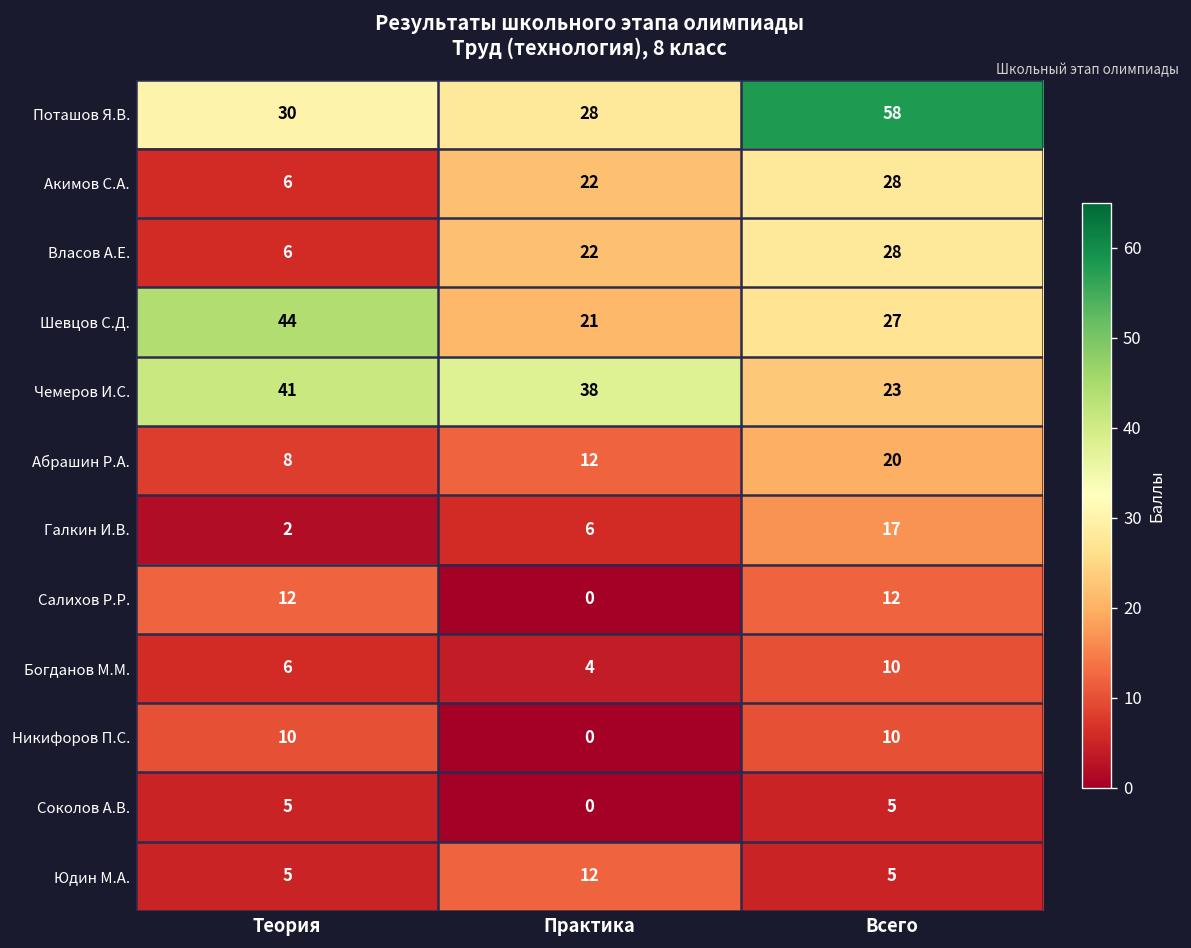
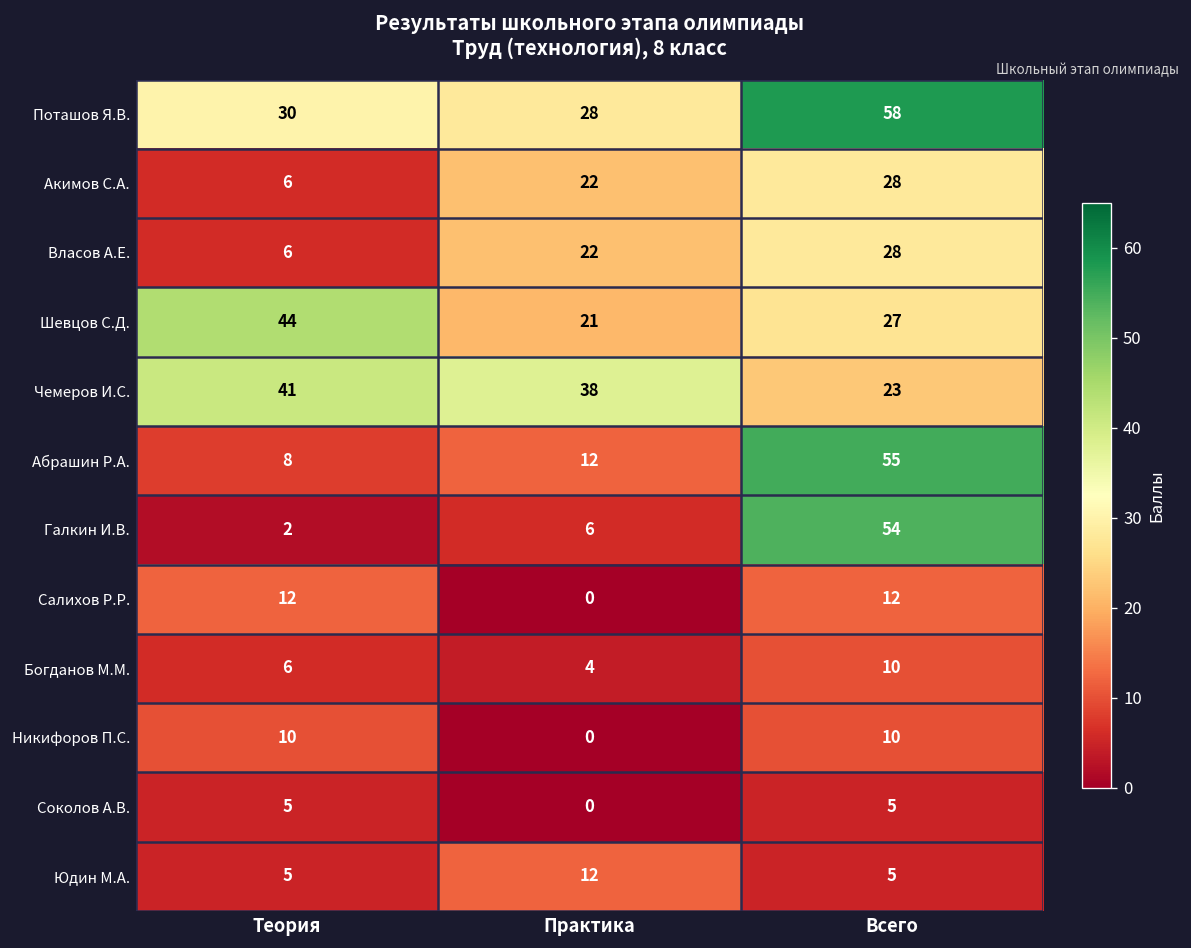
  {
    "Поташов Я.В.": {
      "Теория": 30,
      "Практика": 28,
      "Всего": 58
    },
    "Акимов С.А.": {
      "Теория": 6,
      "Практика": 22,
      "Всего": 28
    },
    "Власов А.Е.": {
      "Теория": 6,
      "Практика": 22,
      "Всего": 28
    },
    "Шевцов С.Д.": {
      "Теория": 44,
      "Практика": 21,
      "Всего": 27
    },
    "Чемеров И.С.": {
      "Теория": 41,
      "Практика": 38,
      "Всего": 23
    },
    "Абрашин Р.А.": {
      "Теория": 8,
      "Практика": 12,
-     "Всего": 20
+     "Всего": 55
    },
    "Галкин И.В.": {
      "Теория": 2,
      "Практика": 6,
-     "Всего": 17
+     "Всего": 54
    },
    "Салихов Р.Р.": {
      "Теория": 12,
      "Практика": 0,
      "Всего": 12
    },
    "Богданов М.М.": {
      "Теория": 6,
      "Практика": 4,
      "Всего": 10
    },
    "Никифоров П.С.": {
      "Теория": 10,
      "Практика": 0,
      "Всего": 10
    },
    "Соколов А.В.": {
      "Теория": 5,
      "Практика": 0,
      "Всего": 5
    },
    "Юдин М.А.": {
      "Теория": 5,
      "Практика": 12,
      "Всего": 5
    }
  }
